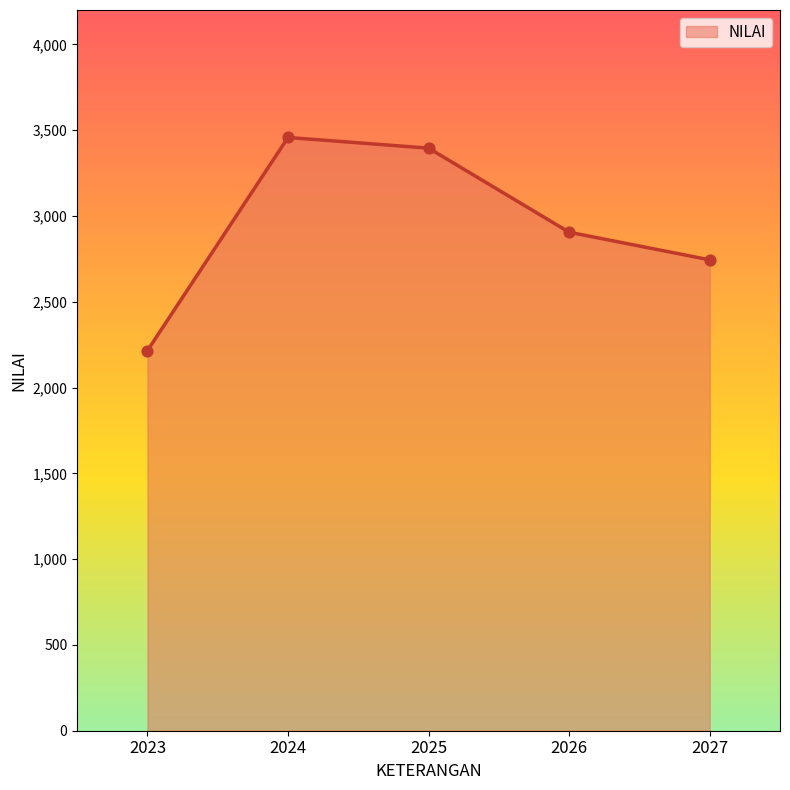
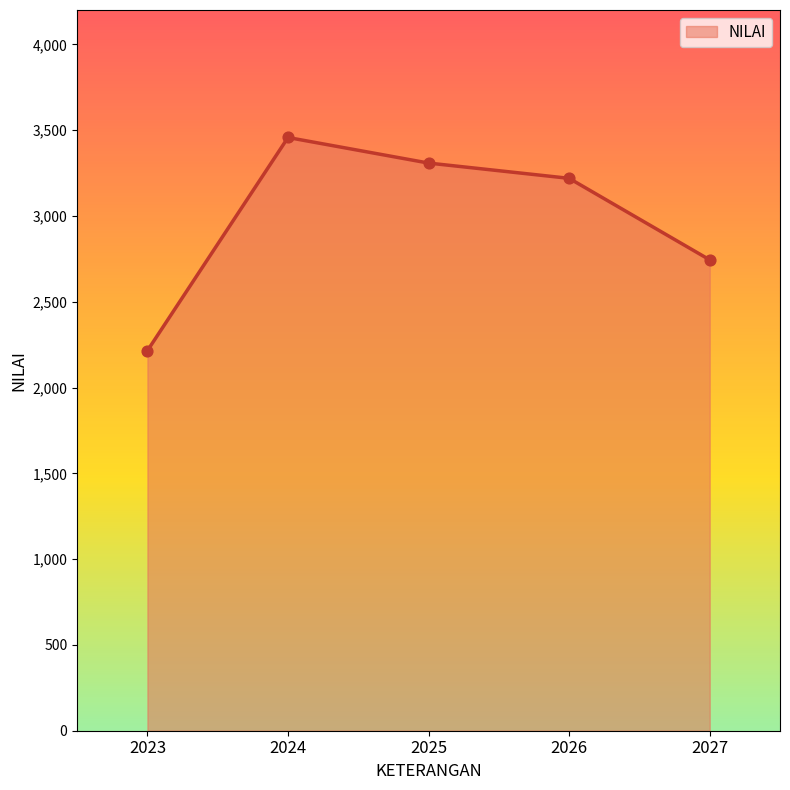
  {
    "2023": "2,220",
    "2024": "3,460",
-   "2025": "3,400",
-   "2026": "2,910",
+   "2025": "3,310",
+   "2026": "3,220",
    "2027": "2,740"
  }
